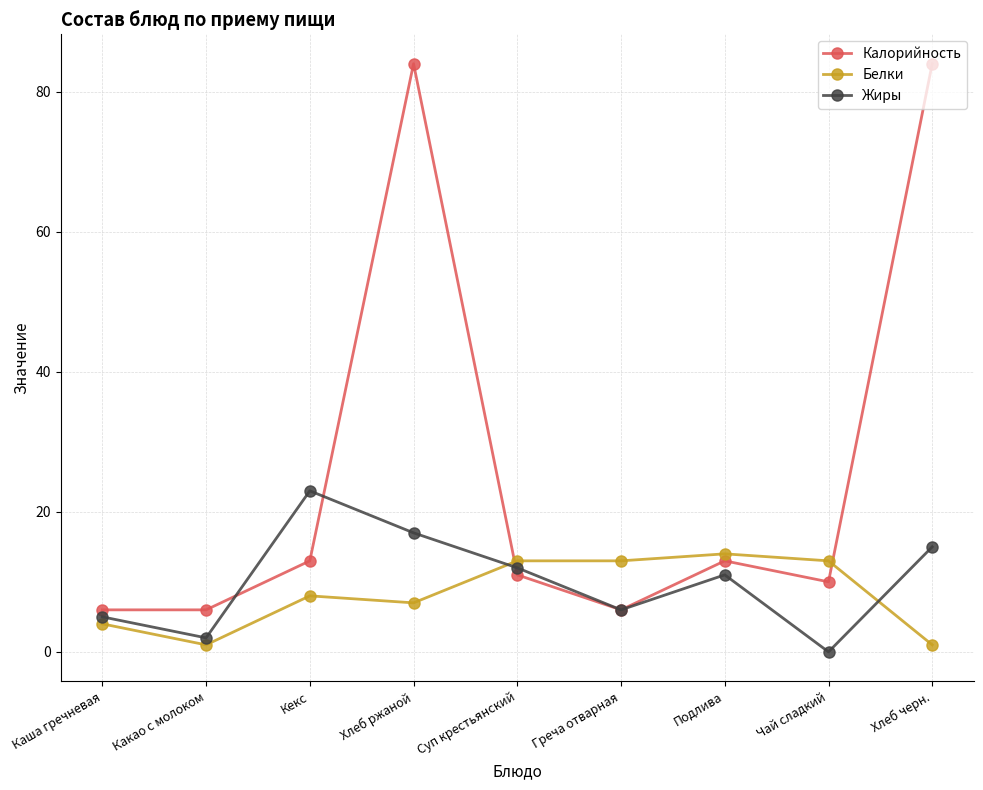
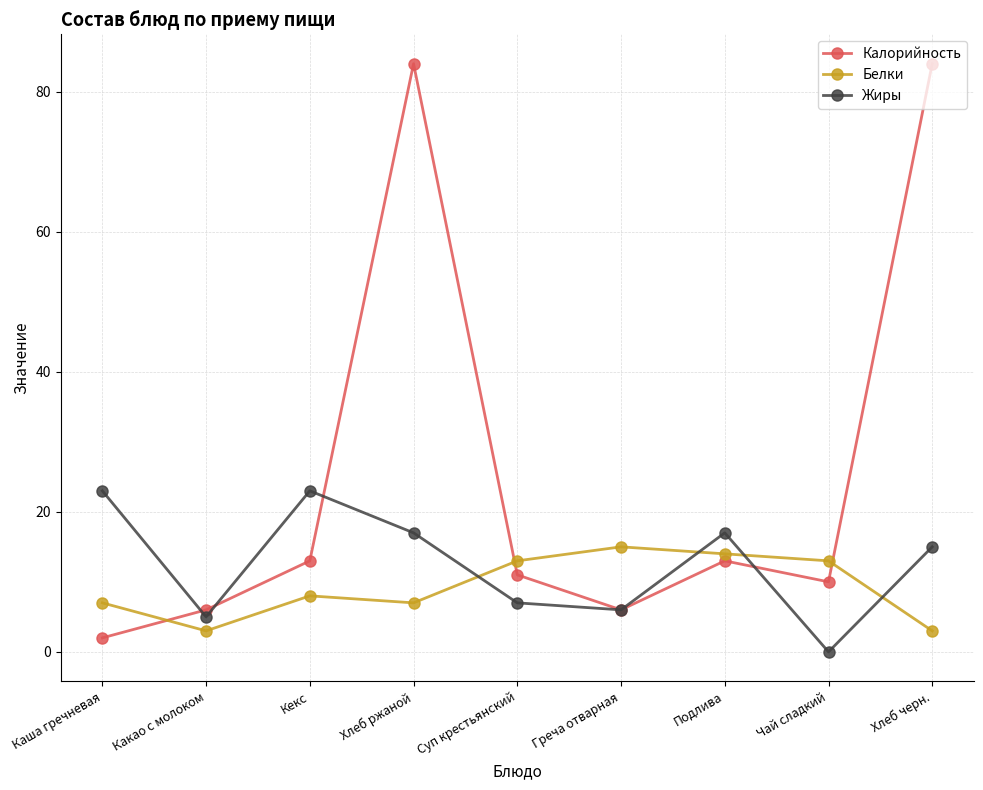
  {
    "Калорийность": {
-     "Каша гречневая": 6,
+     "Каша гречневая": 2,
      "Какао с молоком": 6,
      "Кекс": 13,
      "Хлеб ржаной": 84,
      "Суп крестьянский": 11,
      "Подлива": 13,
      "Чай сладкий": 10
    },
    "Белки": {
-     "Каша гречневая": 4,
-     "Какао с молоком": 1,
+     "Каша гречневая": 7,
+     "Какао с молоком": 3,
      "Кекс": 8,
      "Хлеб ржаной": 7,
      "Суп крестьянский": 13,
-     "Греча отварная": 13,
+     "Греча отварная": 15,
      "Подлива": 14,
      "Чай сладкий": 13,
-     "Хлеб черн.": 1
+     "Хлеб черн.": 3
    },
    "Жиры": {
-     "Каша гречневая": 5,
-     "Какао с молоком": 2,
+     "Каша гречневая": 23,
+     "Какао с молоком": 5,
      "Кекс": 23,
      "Хлеб ржаной": 17,
-     "Суп крестьянский": 12,
-     "Подлива": 11,
+     "Суп крестьянский": 7,
+     "Подлива": 17,
      "Чай сладкий": 0,
      "Хлеб черн.": 15
    }
  }
